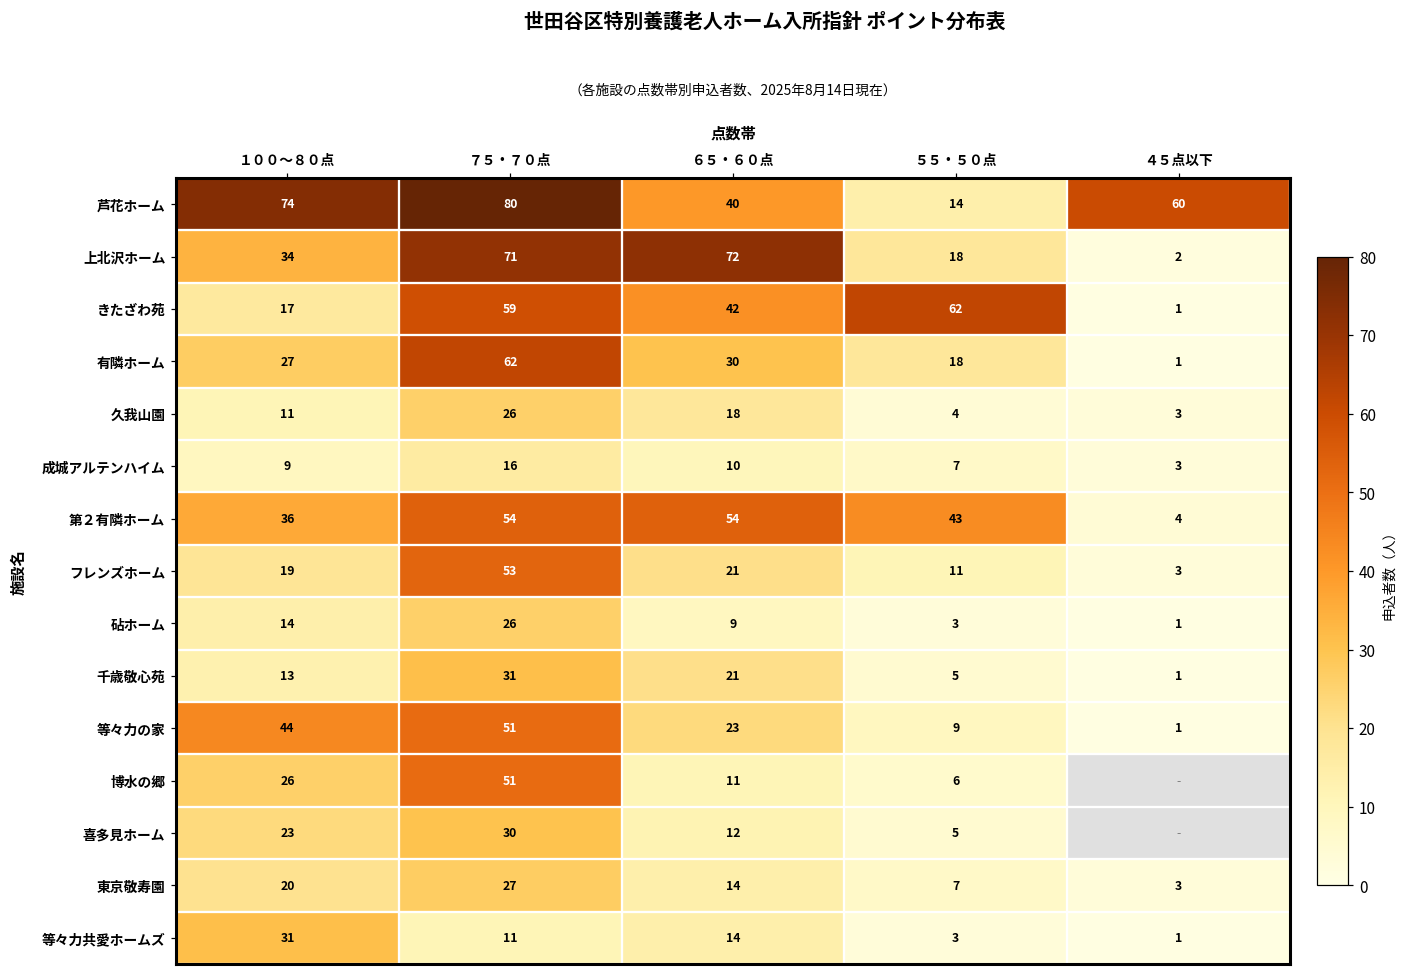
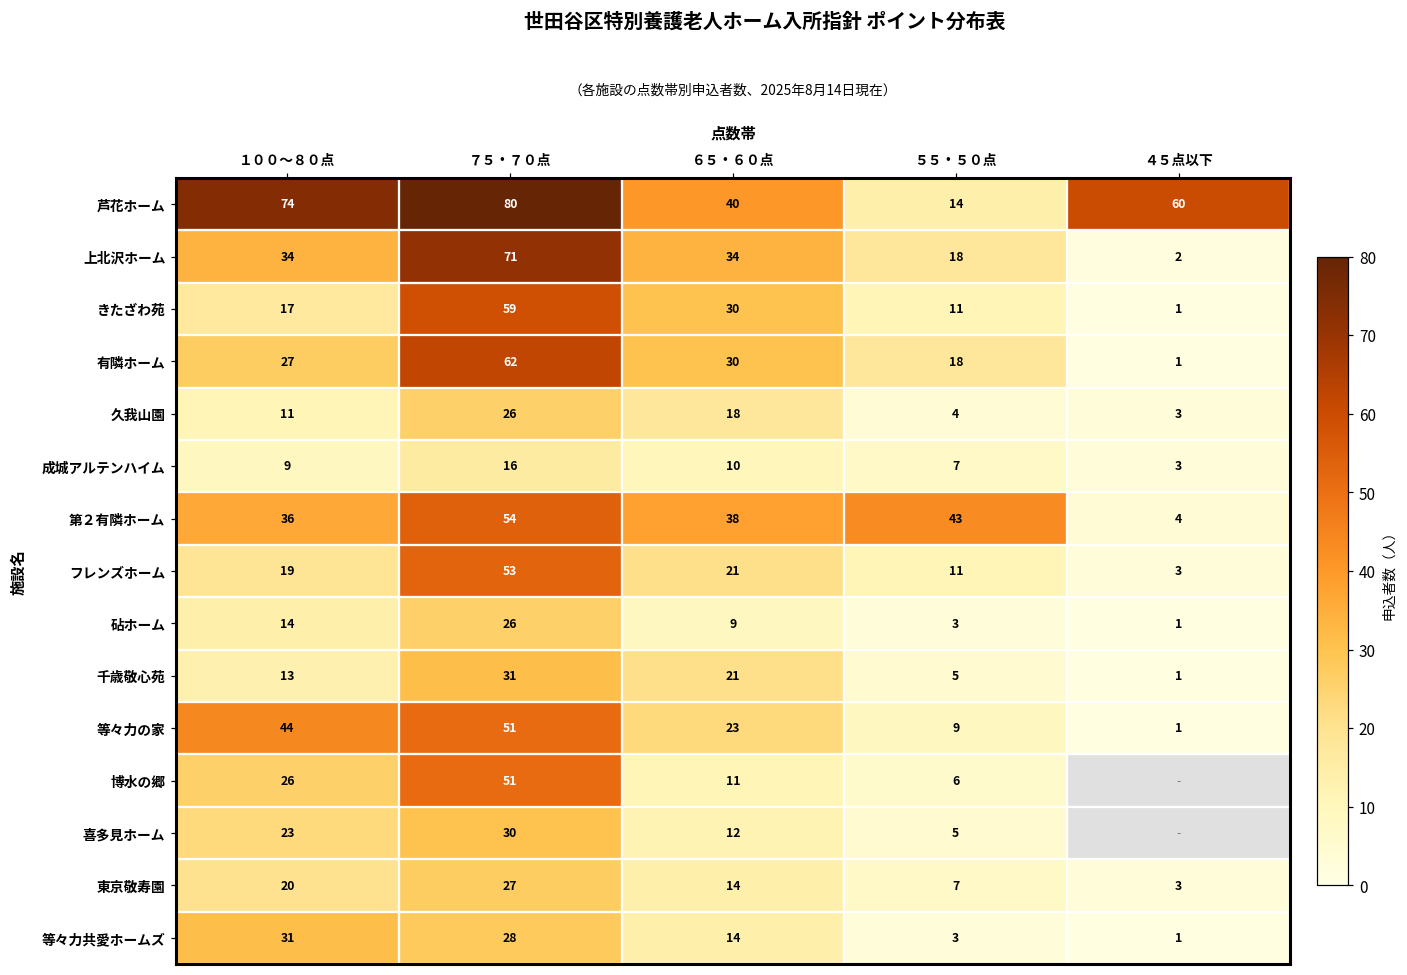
  {
    "芦花ホーム": {
      "１００～８０点": 74,
      "７５・７０点": 80,
      "６５・６０点": 40,
      "５５・５０点": 14,
      "４５点以下": 60
    },
    "上北沢ホーム": {
      "１００～８０点": 34,
      "７５・７０点": 71,
-     "６５・６０点": 72,
+     "６５・６０点": 34,
      "５５・５０点": 18,
      "４５点以下": 2
    },
    "きたざわ苑": {
      "１００～８０点": 17,
      "７５・７０点": 59,
-     "６５・６０点": 42,
-     "５５・５０点": 62,
+     "６５・６０点": 30,
+     "５５・５０点": 11,
      "４５点以下": 1
    },
    "有隣ホーム": {
      "１００～８０点": 27,
      "７５・７０点": 62,
      "６５・６０点": 30,
      "５５・５０点": 18,
      "４５点以下": 1
    },
    "久我山園": {
      "１００～８０点": 11,
      "７５・７０点": 26,
      "６５・６０点": 18,
      "５５・５０点": 4,
      "４５点以下": 3
    },
    "成城アルテンハイム": {
      "１００～８０点": 9,
      "７５・７０点": 16,
      "６５・６０点": 10,
      "５５・５０点": 7,
      "４５点以下": 3
    },
    "第２有隣ホーム": {
      "１００～８０点": 36,
      "７５・７０点": 54,
-     "６５・６０点": 54,
+     "６５・６０点": 38,
      "５５・５０点": 43,
      "４５点以下": 4
    },
    "フレンズホーム": {
      "１００～８０点": 19,
      "７５・７０点": 53,
      "６５・６０点": 21,
      "５５・５０点": 11,
      "４５点以下": 3
    },
    "砧ホーム": {
      "１００～８０点": 14,
      "７５・７０点": 26,
      "６５・６０点": 9,
      "５５・５０点": 3,
      "４５点以下": 1
    },
    "千歳敬心苑": {
      "１００～８０点": 13,
      "７５・７０点": 31,
      "６５・６０点": 21,
      "５５・５０点": 5,
      "４５点以下": 1
    },
    "等々力の家": {
      "１００～８０点": 44,
      "７５・７０点": 51,
      "６５・６０点": 23,
      "５５・５０点": 9,
      "４５点以下": 1
    },
    "博水の郷": {
      "１００～８０点": 26,
      "７５・７０点": 51,
      "６５・６０点": 11,
      "５５・５０点": 6
    },
    "喜多見ホーム": {
      "１００～８０点": 23,
      "７５・７０点": 30,
      "６５・６０点": 12,
      "５５・５０点": 5
    },
    "東京敬寿園": {
      "１００～８０点": 20,
      "７５・７０点": 27,
      "６５・６０点": 14,
      "５５・５０点": 7,
      "４５点以下": 3
    },
    "等々力共愛ホームズ": {
      "１００～８０点": 31,
-     "７５・７０点": 11,
+     "７５・７０点": 28,
      "６５・６０点": 14,
      "５５・５０点": 3,
      "４５点以下": 1
    }
  }
